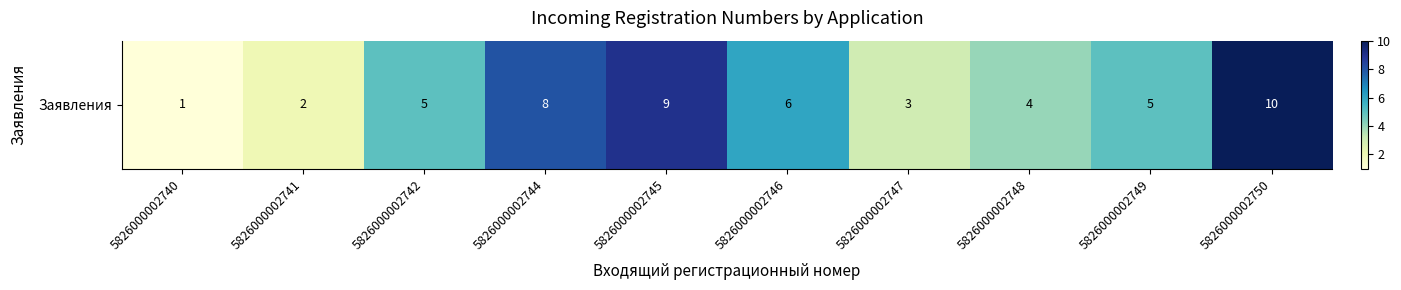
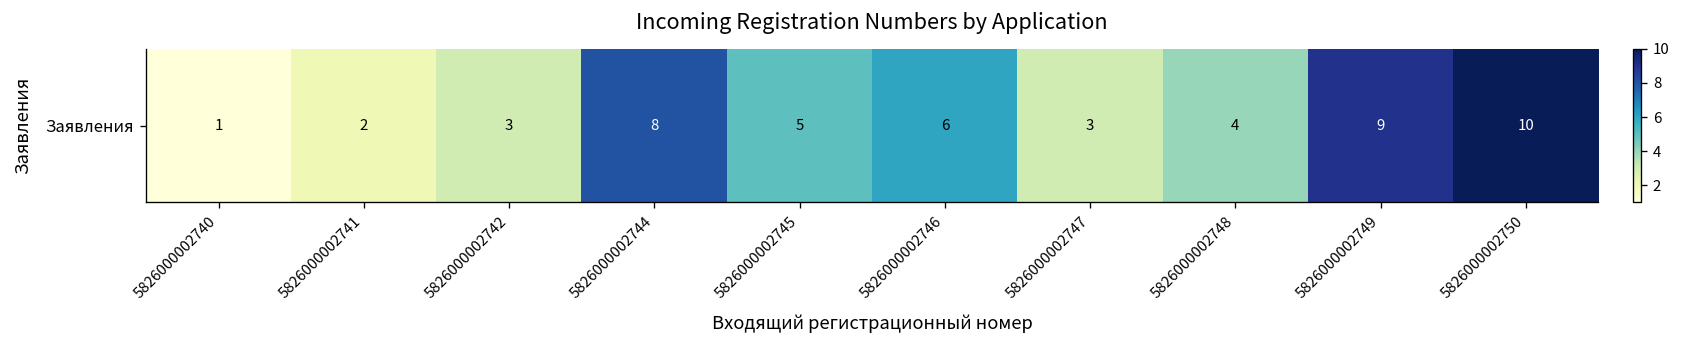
  {
    "Заявления": {
      "5826000002740": 1,
      "5826000002741": 2,
-     "5826000002742": 5,
+     "5826000002742": 3,
      "5826000002744": 8,
-     "5826000002745": 9,
+     "5826000002745": 5,
      "5826000002746": 6,
      "5826000002747": 3,
      "5826000002748": 4,
-     "5826000002749": 5,
+     "5826000002749": 9,
      "5826000002750": 10
    }
  }
